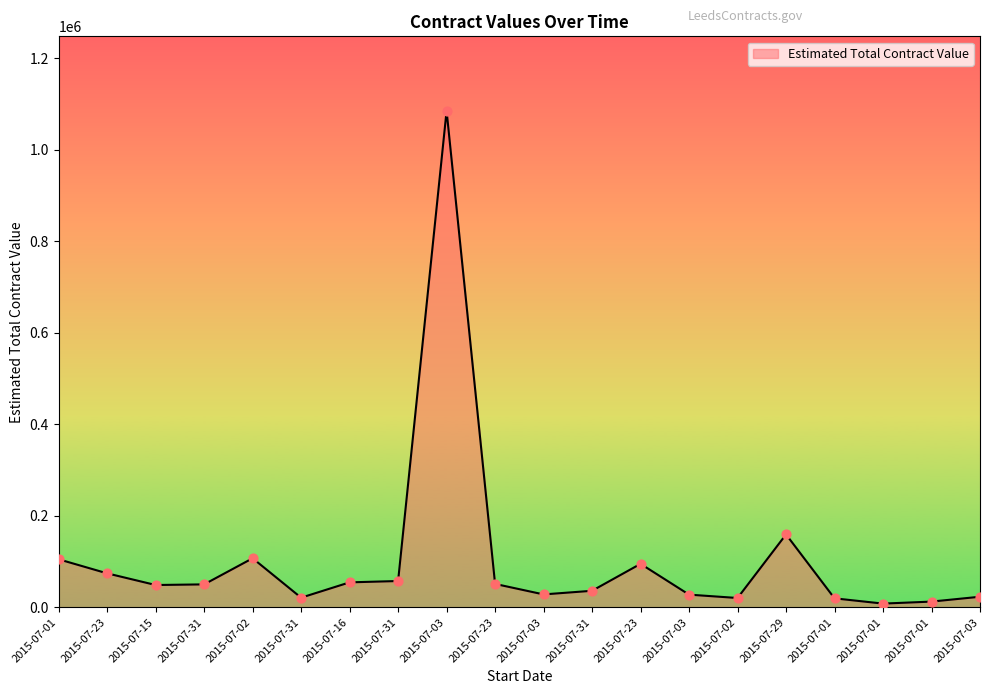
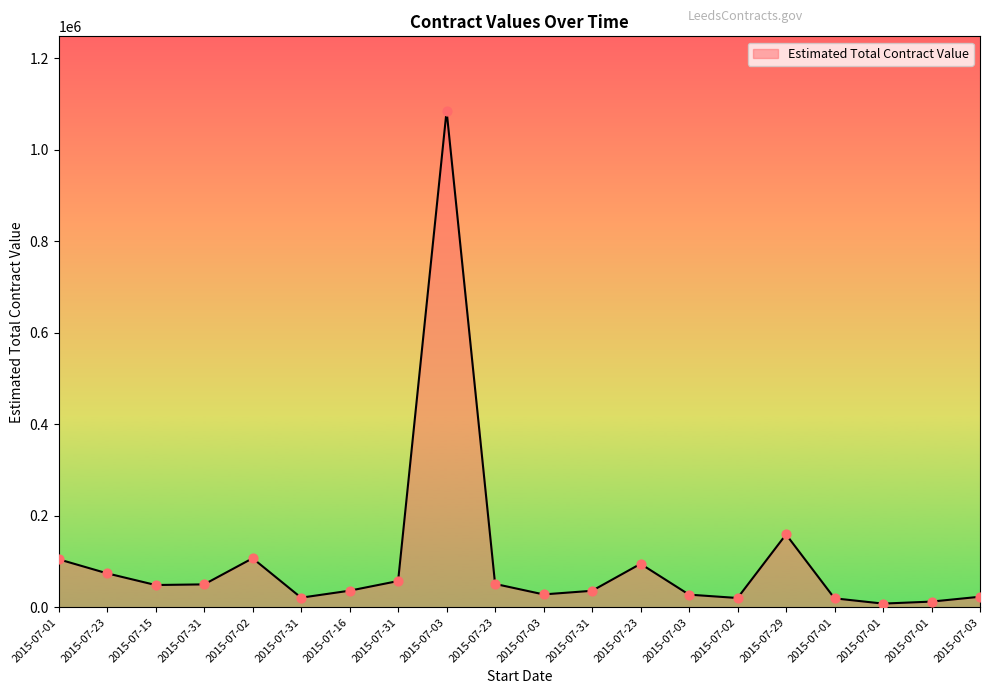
  {
    "2015-07-15": 50000,
-   "2015-07-16": 50000,
+   "2015-07-16": 40000,
    "2015-07-29": 160000
  }
